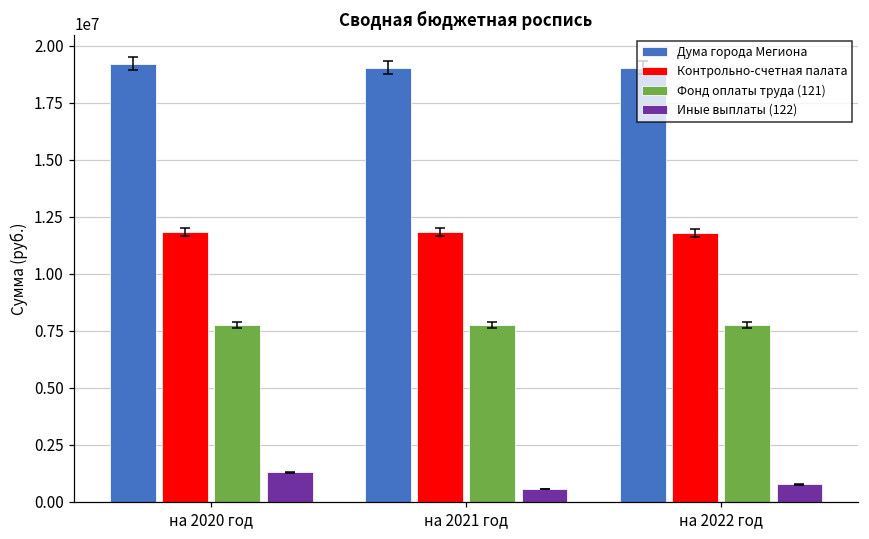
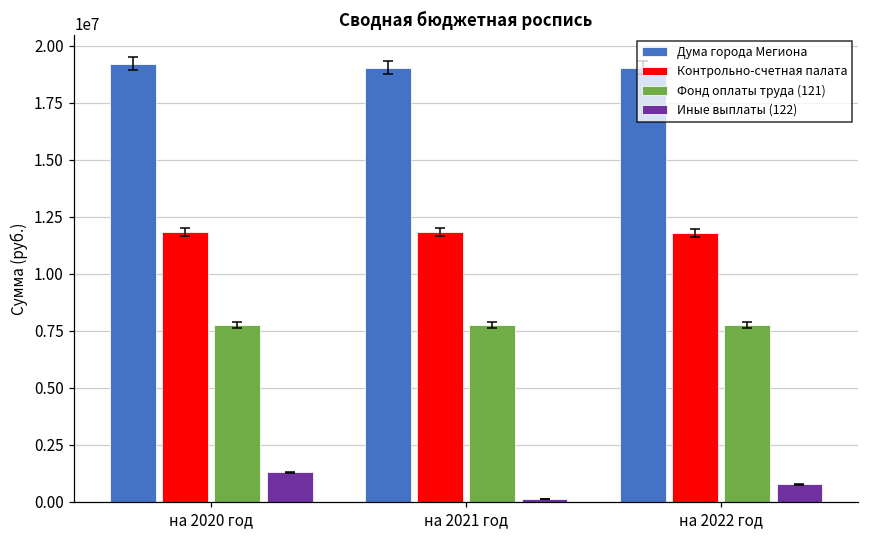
  {
    "Контрольно-счетная палата": {
      "на 2020 год": 11800000,
      "на 2021 год": 11800000,
      "на 2022 год": 11800000
    },
    "Фонд оплаты труда (121)": {
      "на 2020 год": 7800000,
      "на 2021 год": 7800000,
      "на 2022 год": 7800000
    },
    "Иные выплаты (122)": {
      "на 2020 год": 1300000,
-     "на 2021 год": 600000,
+     "на 2021 год": 100000,
      "на 2022 год": 800000
    }
  }
